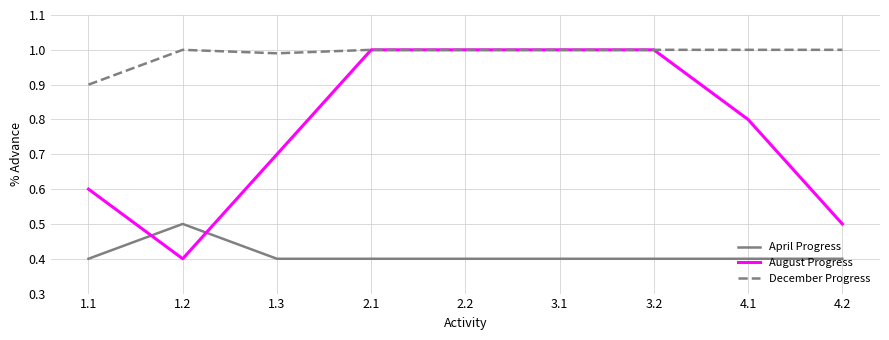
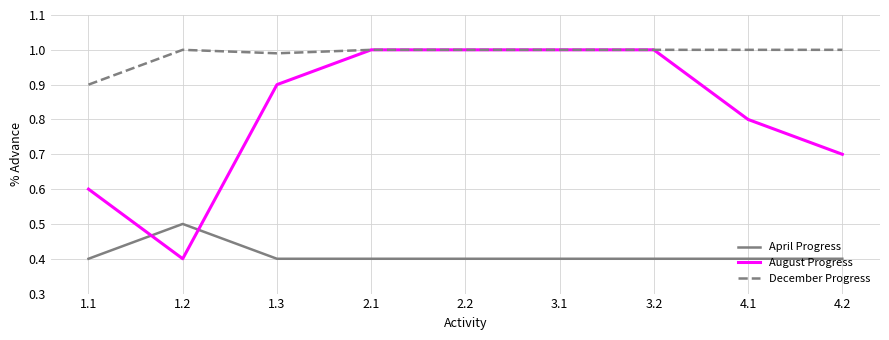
  {
    "August Progress": {
      "1.1": 0.6,
      "1.2": 0.4,
-     "1.3": 0.7,
+     "1.3": 0.9,
      "4.1": 0.8,
-     "4.2": 0.5
+     "4.2": 0.7
    }
  }
